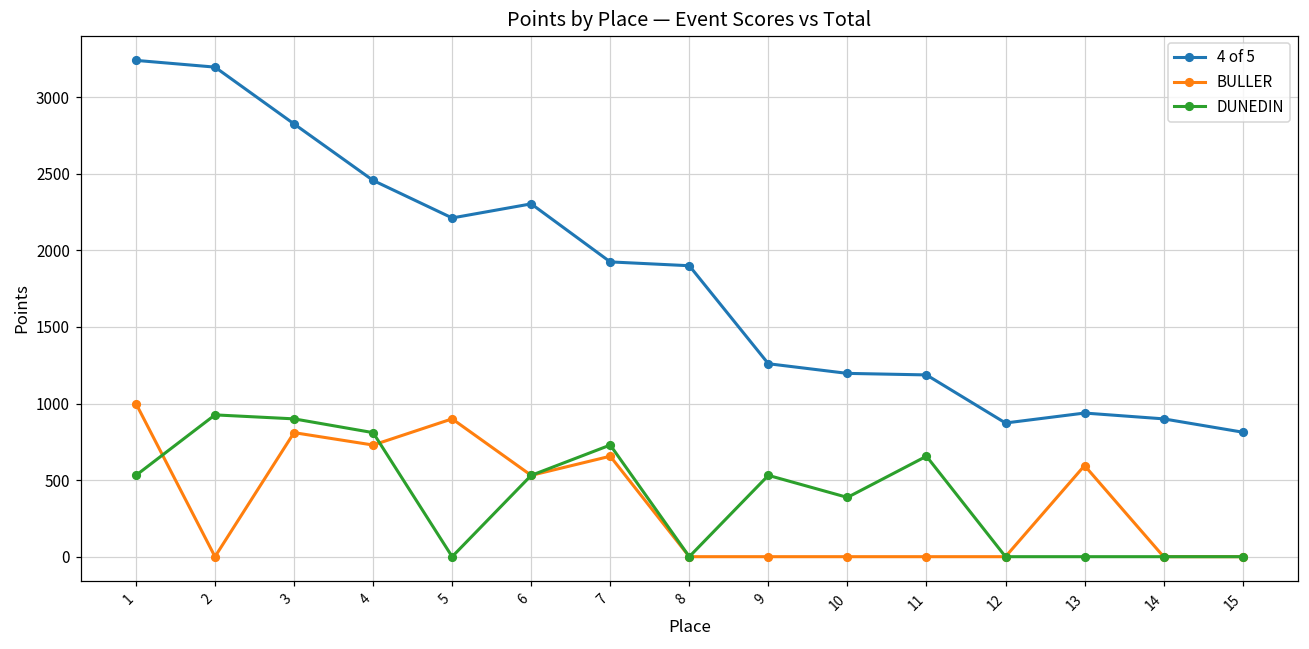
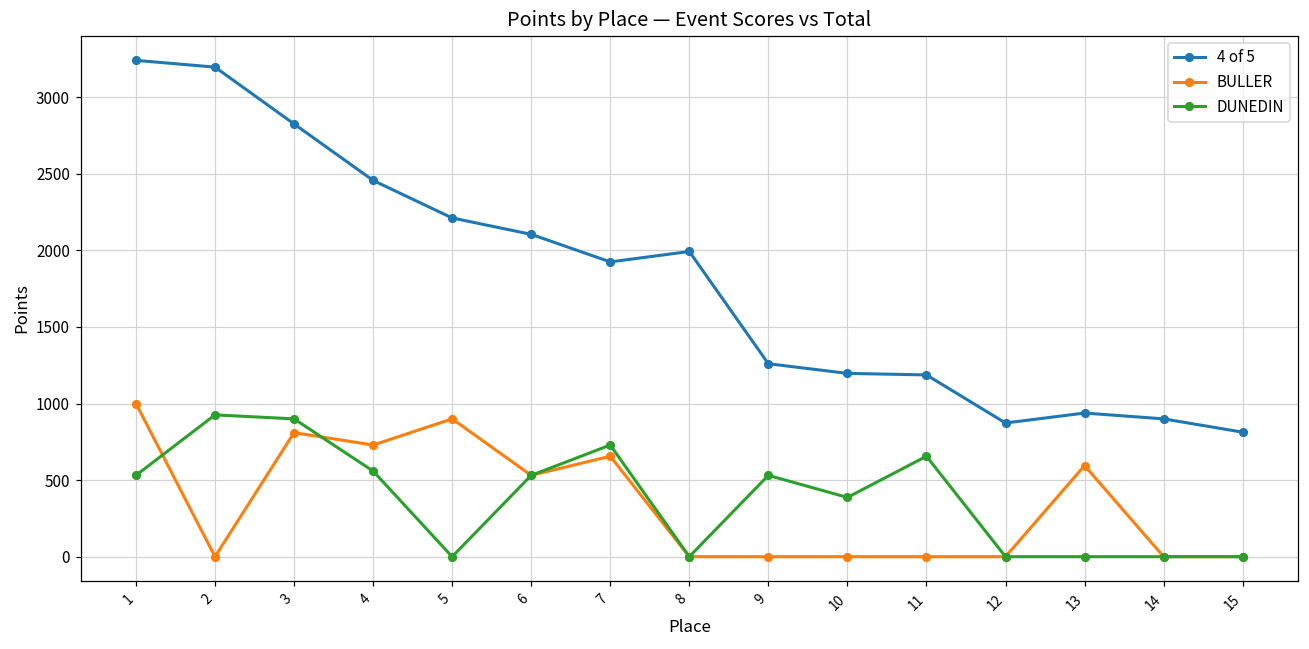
  {
    "4 of 5": {
      "1": 3240,
      "2": 3200,
      "3": 2830,
      "4": 2460,
      "5": 2210,
-     "6": 2300,
+     "6": 2110,
      "7": 1930,
-     "8": 1900,
+     "8": 1990,
      "9": 1260,
      "10": 1200,
      "11": 1190,
      "12": 870,
      "13": 940,
      "14": 900,
      "15": 810
    },
    "BULLER": {
      "1": 1000,
      "2": 0,
      "3": 810,
      "4": 730,
      "5": 900,
      "7": 660,
      "9": 0,
      "10": 0,
      "11": 0,
      "13": 600
    },
    "DUNEDIN": {
      "1": 530,
      "2": 930,
      "3": 900,
-     "4": 810,
+     "4": 560,
      "5": 0,
      "7": 730,
      "9": 530,
      "10": 390,
      "11": 660,
      "13": 0
    }
  }
